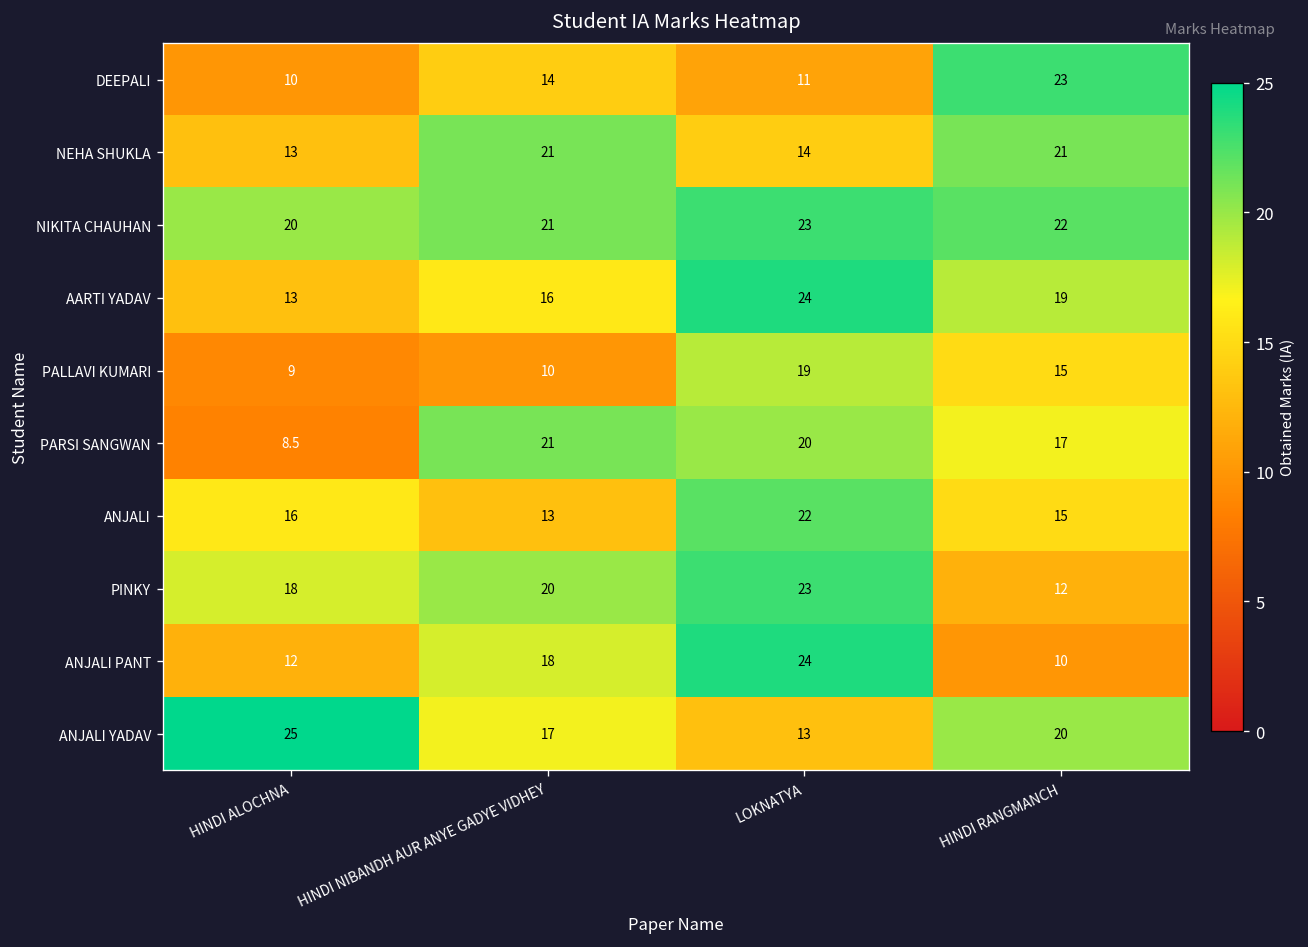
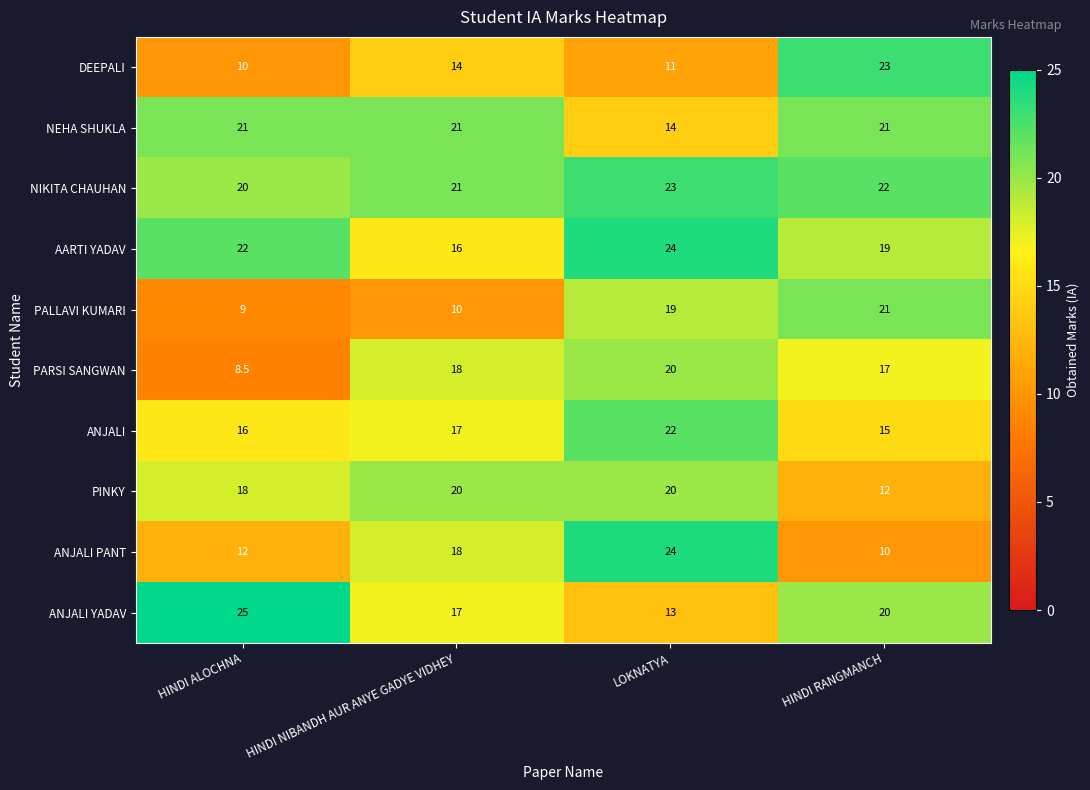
  {
    "DEEPALI": {
      "HINDI ALOCHNA": 10,
      "HINDI NIBANDH AUR ANYE GADYE VIDHEY": 14,
      "LOKNATYA": 11,
      "HINDI RANGMANCH": 23
    },
    "NEHA SHUKLA": {
-     "HINDI ALOCHNA": 13,
+     "HINDI ALOCHNA": 21,
      "HINDI NIBANDH AUR ANYE GADYE VIDHEY": 21,
      "LOKNATYA": 14,
      "HINDI RANGMANCH": 21
    },
    "NIKITA CHAUHAN": {
      "HINDI ALOCHNA": 20,
      "HINDI NIBANDH AUR ANYE GADYE VIDHEY": 21,
      "LOKNATYA": 23,
      "HINDI RANGMANCH": 22
    },
    "AARTI YADAV": {
-     "HINDI ALOCHNA": 13,
+     "HINDI ALOCHNA": 22,
      "HINDI NIBANDH AUR ANYE GADYE VIDHEY": 16,
      "LOKNATYA": 24,
      "HINDI RANGMANCH": 19
    },
    "PALLAVI KUMARI": {
      "HINDI ALOCHNA": 9,
      "HINDI NIBANDH AUR ANYE GADYE VIDHEY": 10,
      "LOKNATYA": 19,
-     "HINDI RANGMANCH": 15
+     "HINDI RANGMANCH": 21
    },
    "PARSI SANGWAN": {
      "HINDI ALOCHNA": 8.5,
-     "HINDI NIBANDH AUR ANYE GADYE VIDHEY": 21,
+     "HINDI NIBANDH AUR ANYE GADYE VIDHEY": 18,
      "LOKNATYA": 20,
      "HINDI RANGMANCH": 17
    },
    "ANJALI": {
      "HINDI ALOCHNA": 16,
-     "HINDI NIBANDH AUR ANYE GADYE VIDHEY": 13,
+     "HINDI NIBANDH AUR ANYE GADYE VIDHEY": 17,
      "LOKNATYA": 22,
      "HINDI RANGMANCH": 15
    },
    "PINKY": {
      "HINDI ALOCHNA": 18,
      "HINDI NIBANDH AUR ANYE GADYE VIDHEY": 20,
-     "LOKNATYA": 23,
+     "LOKNATYA": 20,
      "HINDI RANGMANCH": 12
    },
    "ANJALI PANT": {
      "HINDI ALOCHNA": 12,
      "HINDI NIBANDH AUR ANYE GADYE VIDHEY": 18,
      "LOKNATYA": 24,
      "HINDI RANGMANCH": 10
    },
    "ANJALI YADAV": {
      "HINDI ALOCHNA": 25,
      "HINDI NIBANDH AUR ANYE GADYE VIDHEY": 17,
      "LOKNATYA": 13,
      "HINDI RANGMANCH": 20
    }
  }
